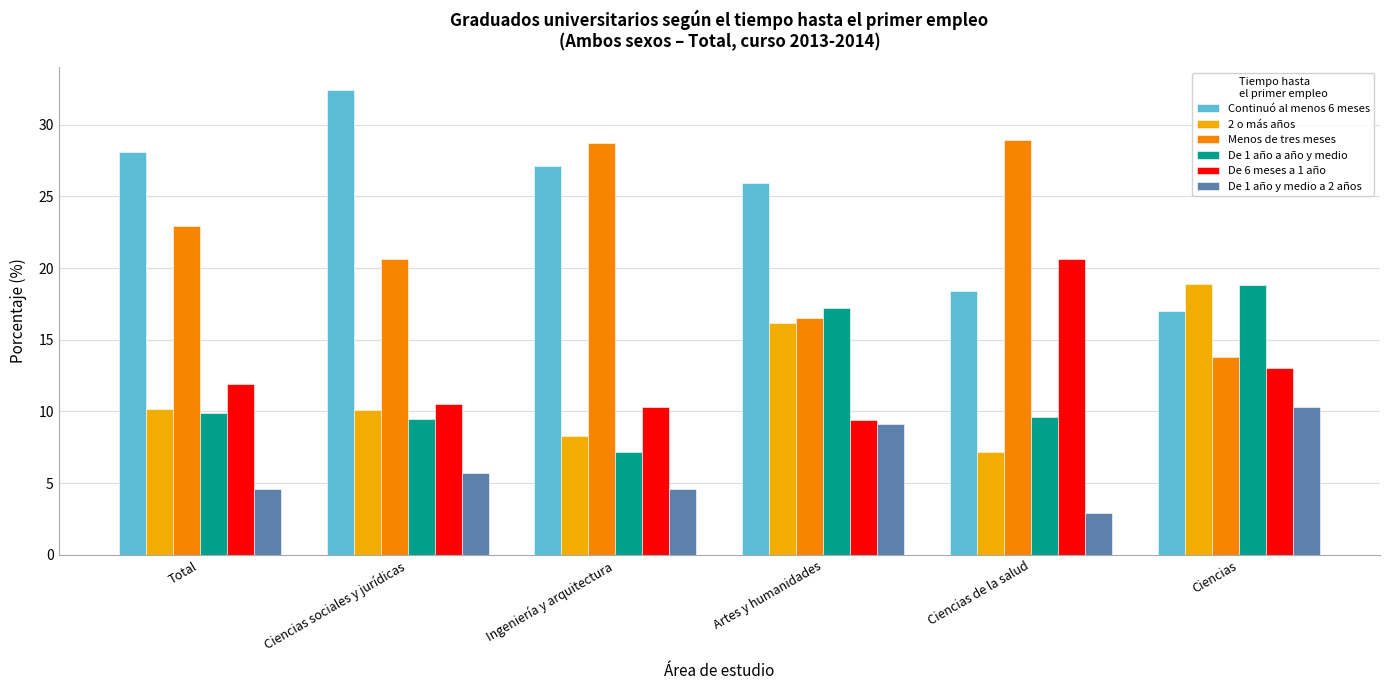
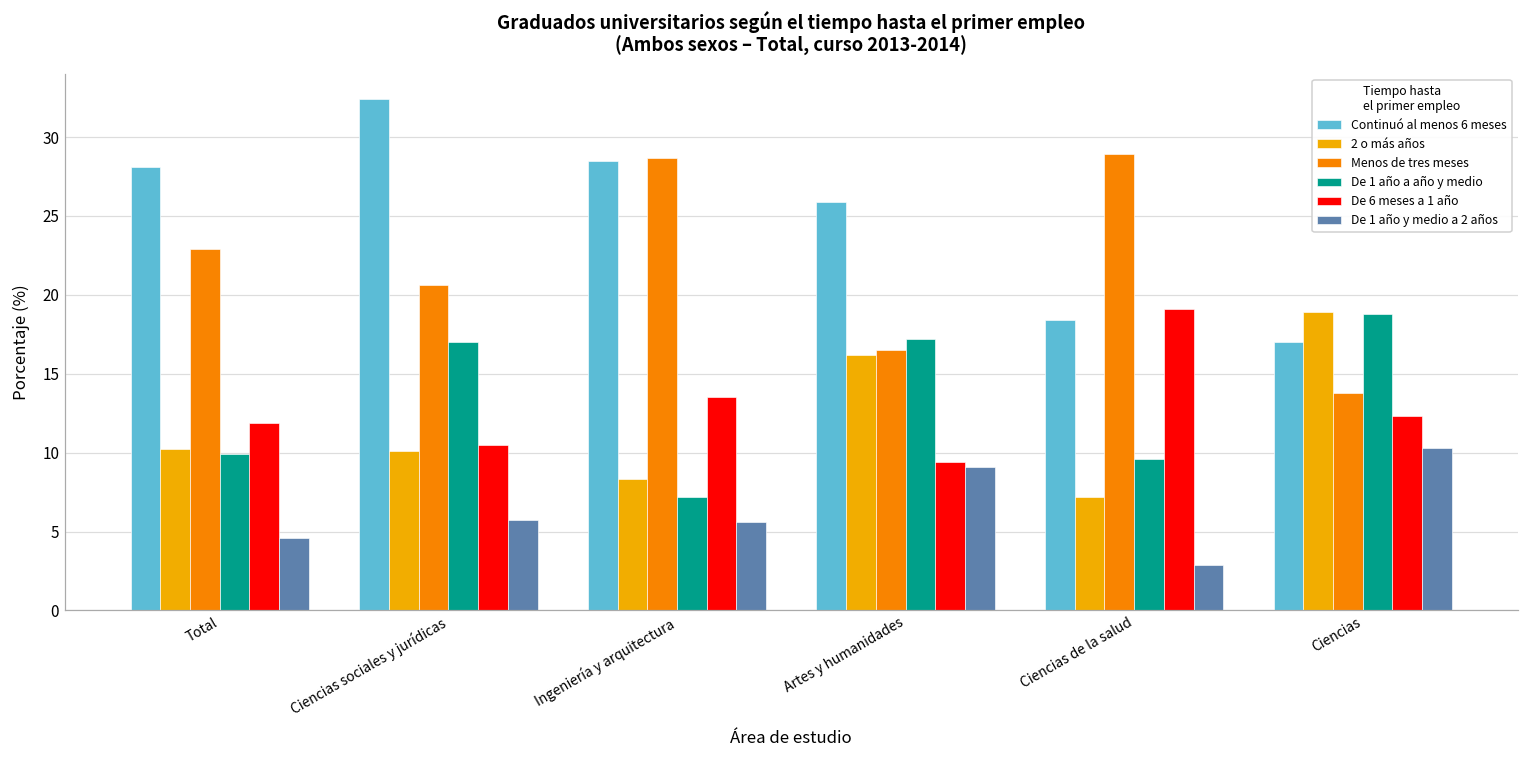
  {
    "Continuó al menos 6 meses": {
      "Total": 28.1,
      "Ciencias sociales y jurídicas": 32.4,
-     "Ingeniería y arquitectura": 27.1,
+     "Ingeniería y arquitectura": 28.5,
      "Artes y humanidades": 25.9,
      "Ciencias de la salud": 18.4,
      "Ciencias": 17.0
    },
    "De 1 año a año y medio": {
      "Total": 9.9,
-     "Ciencias sociales y jurídicas": 9.5,
+     "Ciencias sociales y jurídicas": 17.0,
      "Ingeniería y arquitectura": 7.2,
      "Artes y humanidades": 17.2,
      "Ciencias de la salud": 9.6,
      "Ciencias": 18.8
    },
    "De 6 meses a 1 año": {
      "Total": 11.9,
      "Ciencias sociales y jurídicas": 10.5,
-     "Ingeniería y arquitectura": 10.3,
+     "Ingeniería y arquitectura": 13.5,
      "Artes y humanidades": 9.4,
-     "Ciencias de la salud": 20.6,
-     "Ciencias": 13.0
+     "Ciencias de la salud": 19.1,
+     "Ciencias": 12.3
    },
    "De 1 año y medio a 2 años": {
      "Total": 4.6,
      "Ciencias sociales y jurídicas": 5.7,
-     "Ingeniería y arquitectura": 4.6,
+     "Ingeniería y arquitectura": 5.6,
      "Artes y humanidades": 9.1,
      "Ciencias de la salud": 2.9,
      "Ciencias": 10.3
    }
  }
